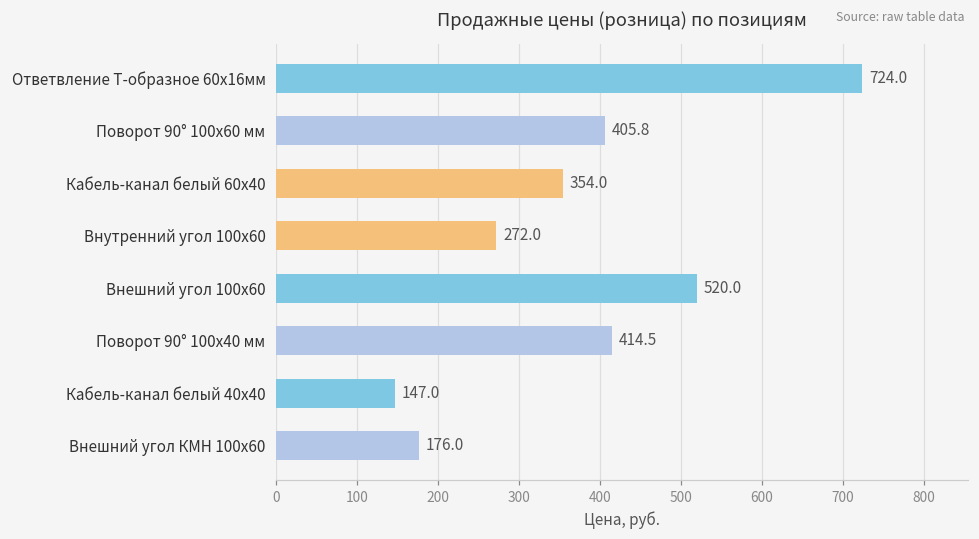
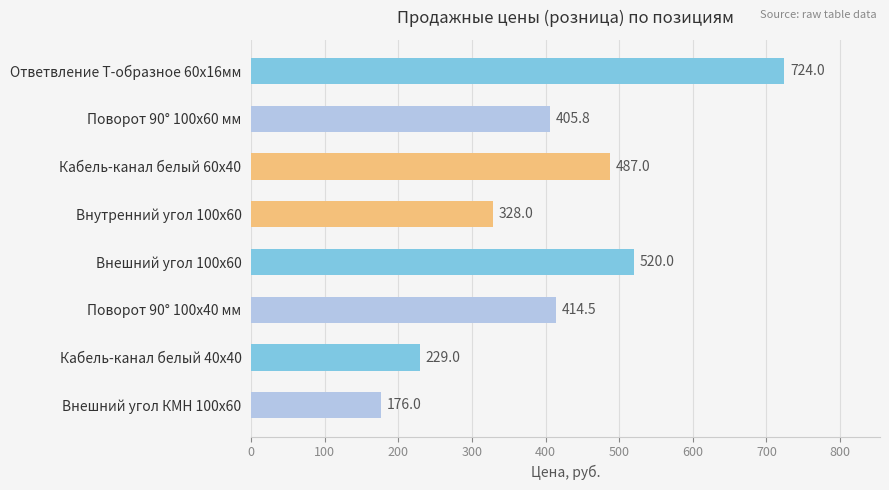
  {
    "Ответвление Т-образное 60х16мм": 724.0,
    "Поворот 90° 100х60 мм": 405.8,
-   "Кабель-канал белый 60х40": 354.0,
-   "Внутренний угол 100х60": 272.0,
+   "Кабель-канал белый 60х40": 487.0,
+   "Внутренний угол 100х60": 328.0,
    "Внешний угол 100х60": 520.0,
    "Поворот 90° 100х40 мм": 414.5,
-   "Кабель-канал белый 40х40": 147.0,
+   "Кабель-канал белый 40х40": 229.0,
    "Внешний угол КМН 100х60": 176.0
  }
